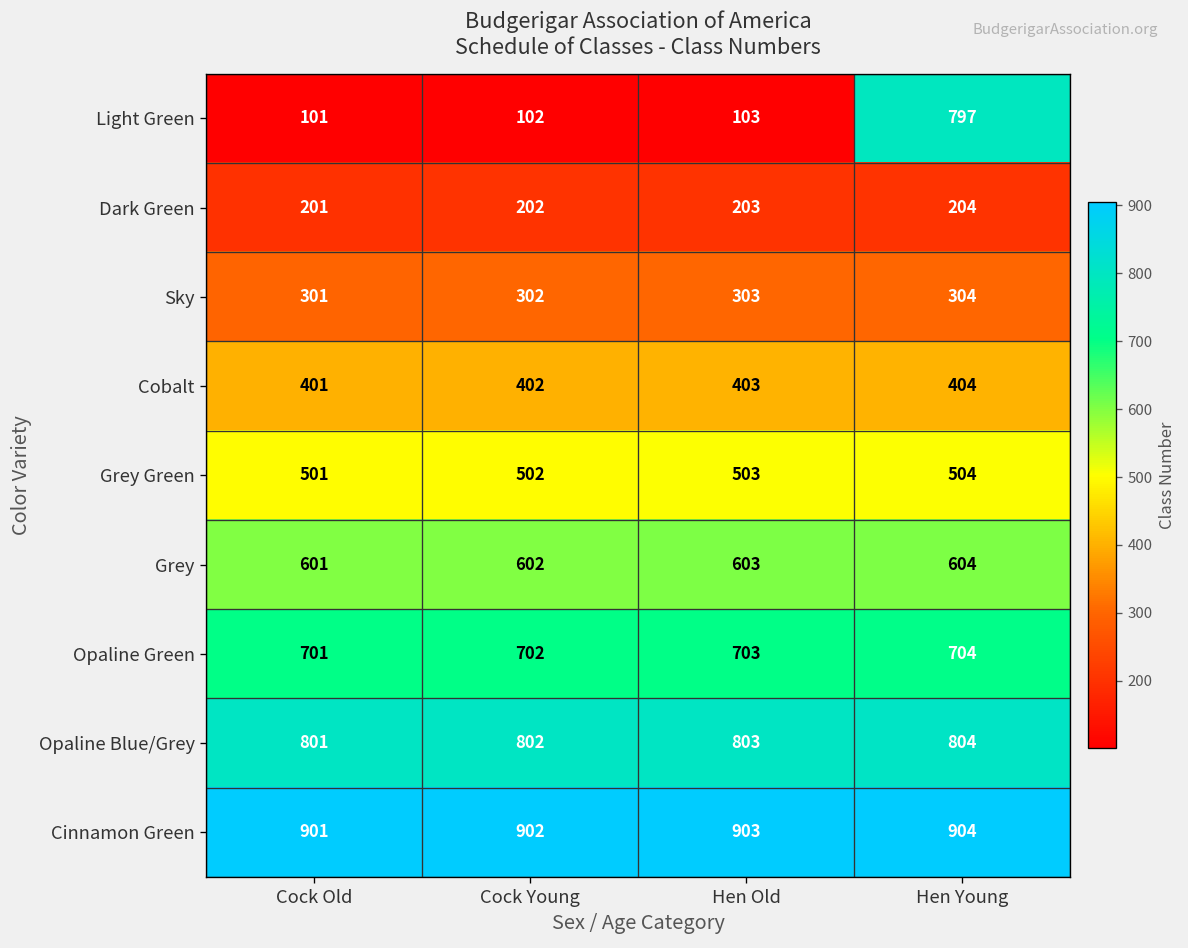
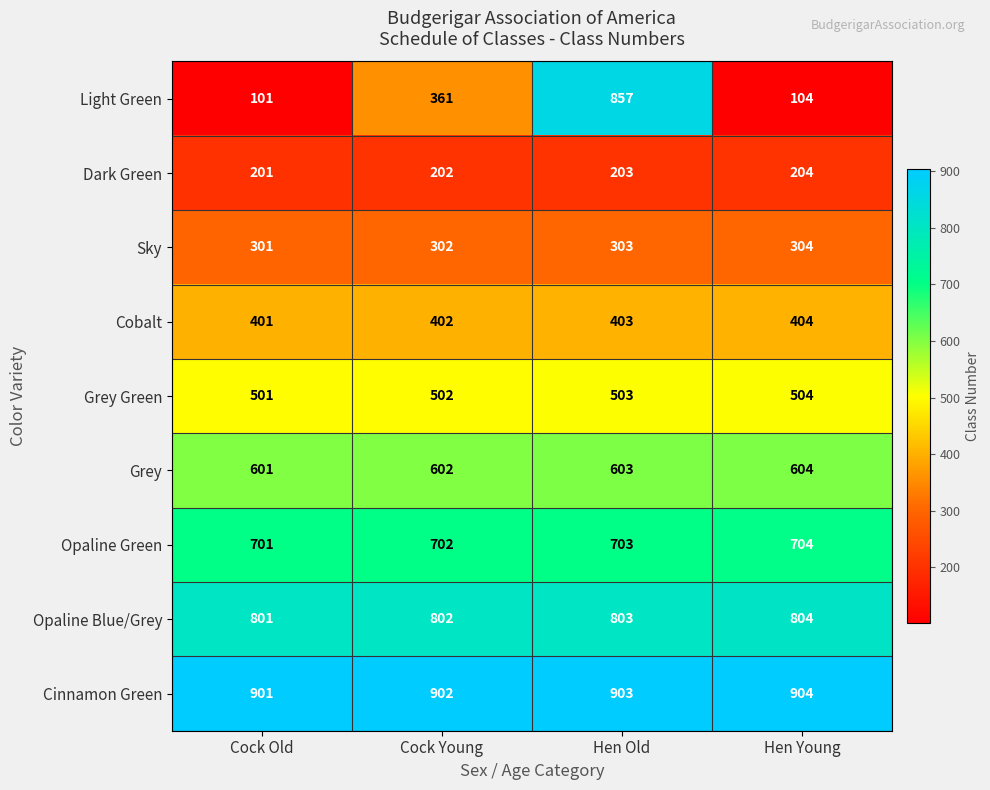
  {
    "Light Green": {
      "Cock Old": 101,
-     "Cock Young": 102,
-     "Hen Old": 103,
-     "Hen Young": 797
+     "Cock Young": 361,
+     "Hen Old": 857,
+     "Hen Young": 104
    },
    "Dark Green": {
      "Cock Old": 201,
      "Cock Young": 202,
      "Hen Old": 203,
      "Hen Young": 204
    },
    "Sky": {
      "Cock Old": 301,
      "Cock Young": 302,
      "Hen Old": 303,
      "Hen Young": 304
    },
    "Cobalt": {
      "Cock Old": 401,
      "Cock Young": 402,
      "Hen Old": 403,
      "Hen Young": 404
    },
    "Grey Green": {
      "Cock Old": 501,
      "Cock Young": 502,
      "Hen Old": 503,
      "Hen Young": 504
    },
    "Grey": {
      "Cock Old": 601,
      "Cock Young": 602,
      "Hen Old": 603,
      "Hen Young": 604
    },
    "Opaline Green": {
      "Cock Old": 701,
      "Cock Young": 702,
      "Hen Old": 703,
      "Hen Young": 704
    },
    "Opaline Blue/Grey": {
      "Cock Old": 801,
      "Cock Young": 802,
      "Hen Old": 803,
      "Hen Young": 804
    },
    "Cinnamon Green": {
      "Cock Old": 901,
      "Cock Young": 902,
      "Hen Old": 903,
      "Hen Young": 904
    }
  }
